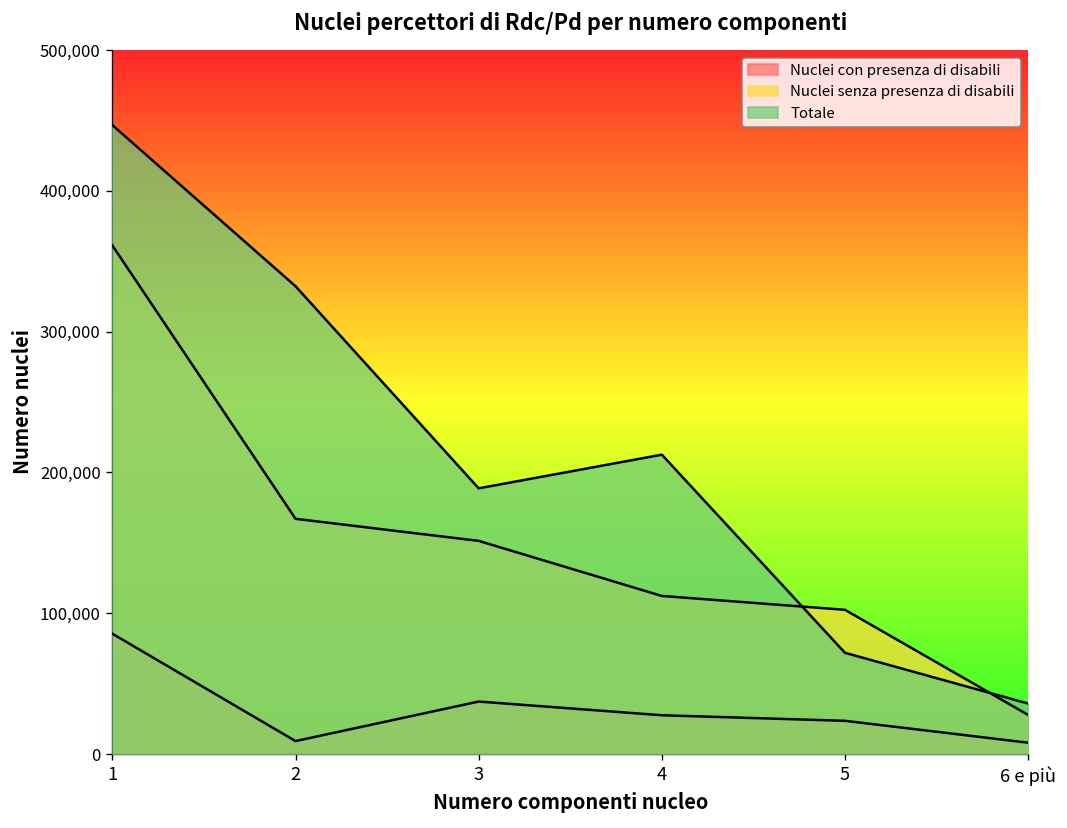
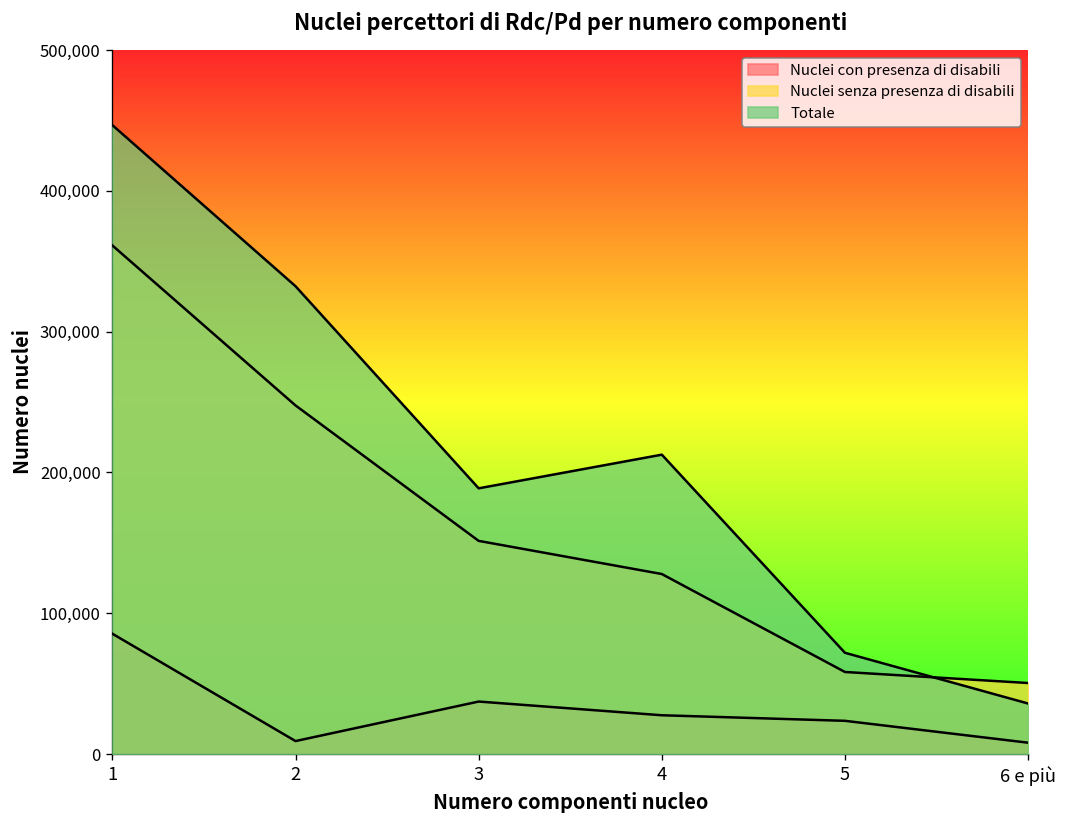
  {
    "Nuclei con presenza di disabili": {
      "1": "85,000",
      "2": "9,000",
      "3": "37,000",
      "4": "28,000",
      "5": "24,000",
      "6 e più": "8,000"
    },
    "Nuclei senza presenza di disabili": {
      "1": "361,000",
-     "2": "167,000",
+     "2": "248,000",
      "3": "151,000",
-     "4": "112,000",
-     "5": "102,000",
-     "6 e più": "28,000"
+     "4": "128,000",
+     "5": "58,000",
+     "6 e più": "50,000"
    },
    "Totale": {
      "1": "447,000",
      "2": "332,000",
      "3": "189,000",
      "4": "213,000",
      "5": "72,000",
      "6 e più": "36,000"
    }
  }
